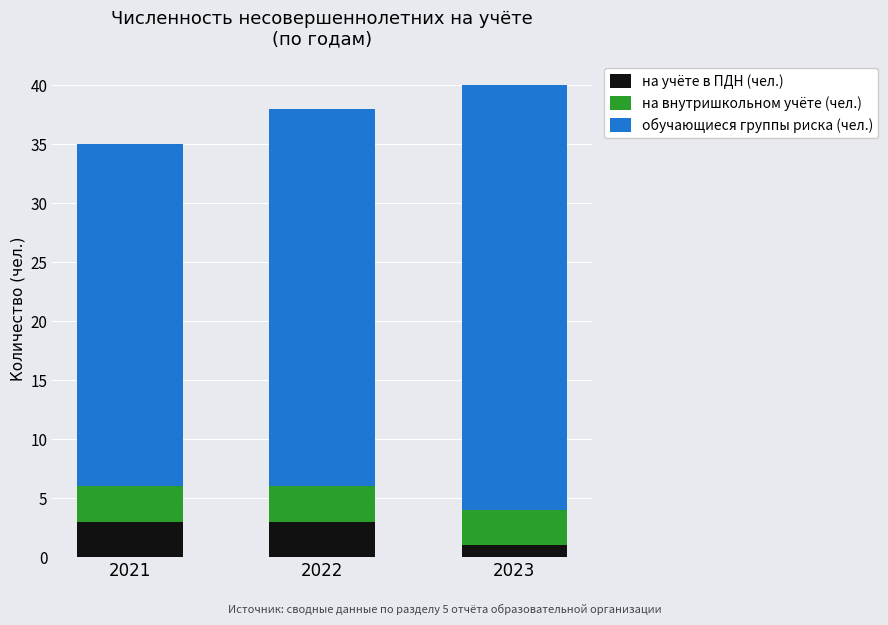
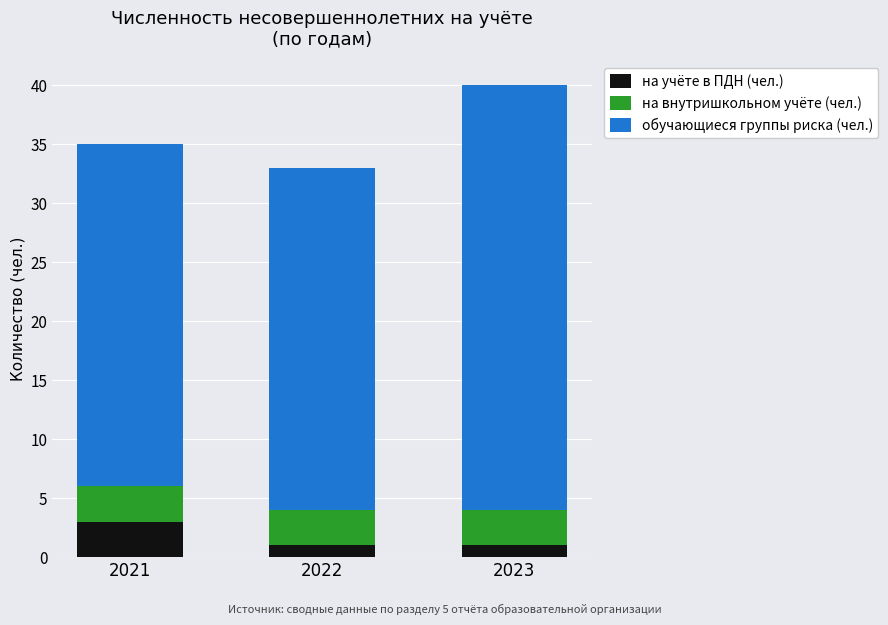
  {
    "на учёте в ПДН (чел.)": {
      "2021": 3,
-     "2022": 3,
+     "2022": 1,
      "2023": 1
    },
    "на внутришкольном учёте (чел.)": {
      "2021": 3,
      "2022": 3,
      "2023": 3
    },
    "обучающиеся группы риска (чел.)": {
      "2021": 29,
-     "2022": 32,
+     "2022": 29,
      "2023": 36
    }
  }
